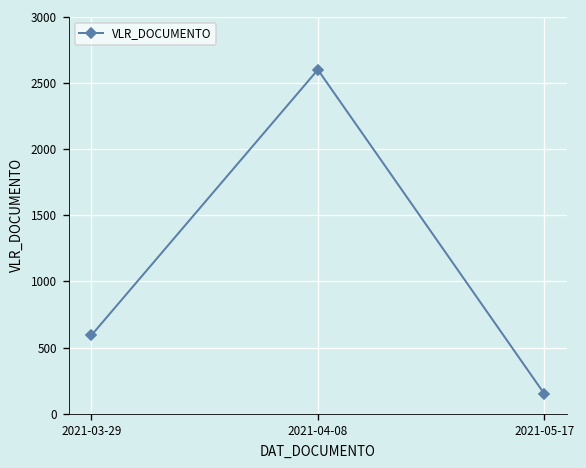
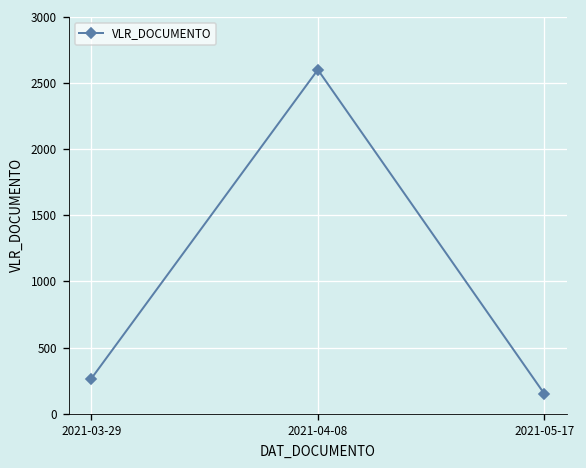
  {
-   "2021-03-29": 590,
+   "2021-03-29": 270,
    "2021-04-08": 2600,
    "2021-05-17": 150
  }
